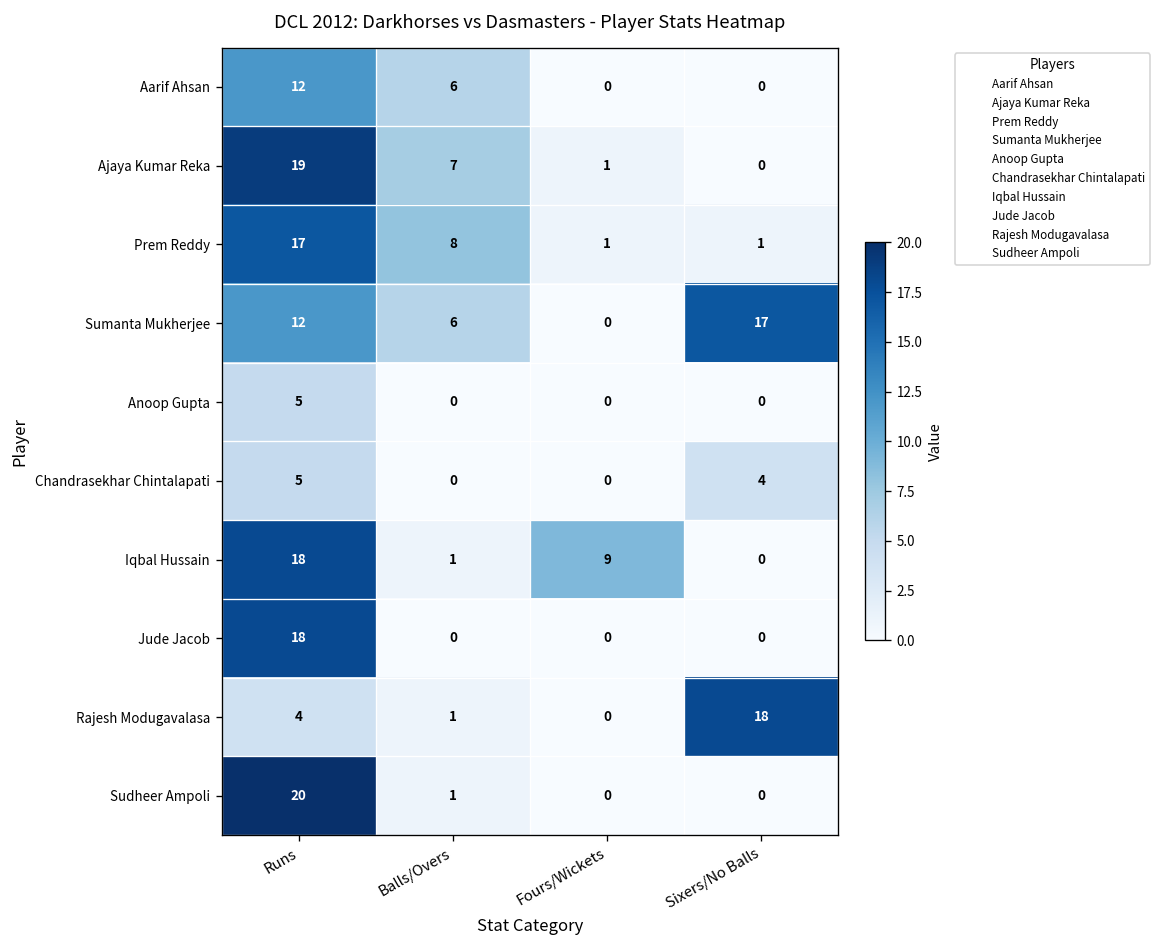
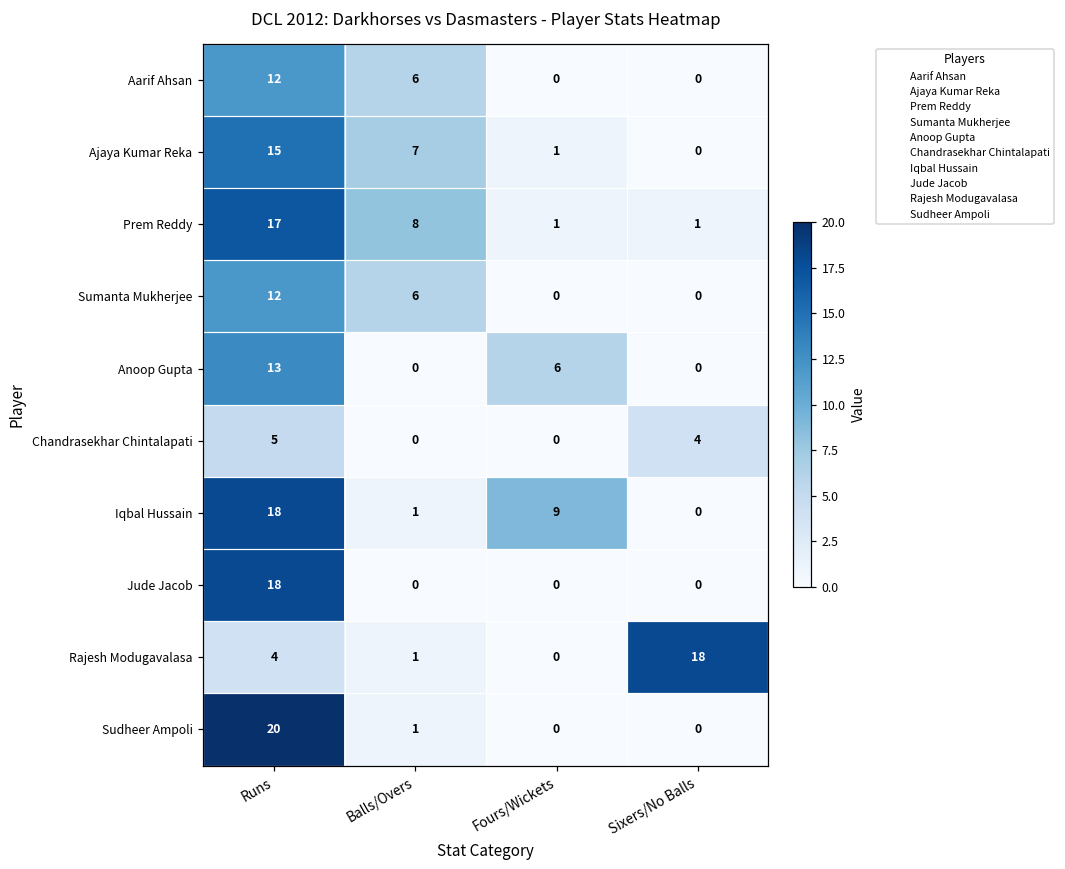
  {
    "Aarif Ahsan": {
      "Runs": 12,
      "Balls/Overs": 6,
      "Fours/Wickets": 0,
      "Sixers/No Balls": 0
    },
    "Ajaya Kumar Reka": {
-     "Runs": 19,
+     "Runs": 15,
      "Balls/Overs": 7,
      "Fours/Wickets": 1,
      "Sixers/No Balls": 0
    },
    "Prem Reddy": {
      "Runs": 17,
      "Balls/Overs": 8,
      "Fours/Wickets": 1,
      "Sixers/No Balls": 1
    },
    "Sumanta Mukherjee": {
      "Runs": 12,
      "Balls/Overs": 6,
      "Fours/Wickets": 0,
-     "Sixers/No Balls": 17
+     "Sixers/No Balls": 0
    },
    "Anoop Gupta": {
-     "Runs": 5,
+     "Runs": 13,
      "Balls/Overs": 0,
-     "Fours/Wickets": 0,
+     "Fours/Wickets": 6,
      "Sixers/No Balls": 0
    },
    "Chandrasekhar Chintalapati": {
      "Runs": 5,
      "Balls/Overs": 0,
      "Fours/Wickets": 0,
      "Sixers/No Balls": 4
    },
    "Iqbal Hussain": {
      "Runs": 18,
      "Balls/Overs": 1,
      "Fours/Wickets": 9,
      "Sixers/No Balls": 0
    },
    "Jude Jacob": {
      "Runs": 18,
      "Balls/Overs": 0,
      "Fours/Wickets": 0,
      "Sixers/No Balls": 0
    },
    "Rajesh Modugavalasa": {
      "Runs": 4,
      "Balls/Overs": 1,
      "Fours/Wickets": 0,
      "Sixers/No Balls": 18
    },
    "Sudheer Ampoli": {
      "Runs": 20,
      "Balls/Overs": 1,
      "Fours/Wickets": 0,
      "Sixers/No Balls": 0
    }
  }
